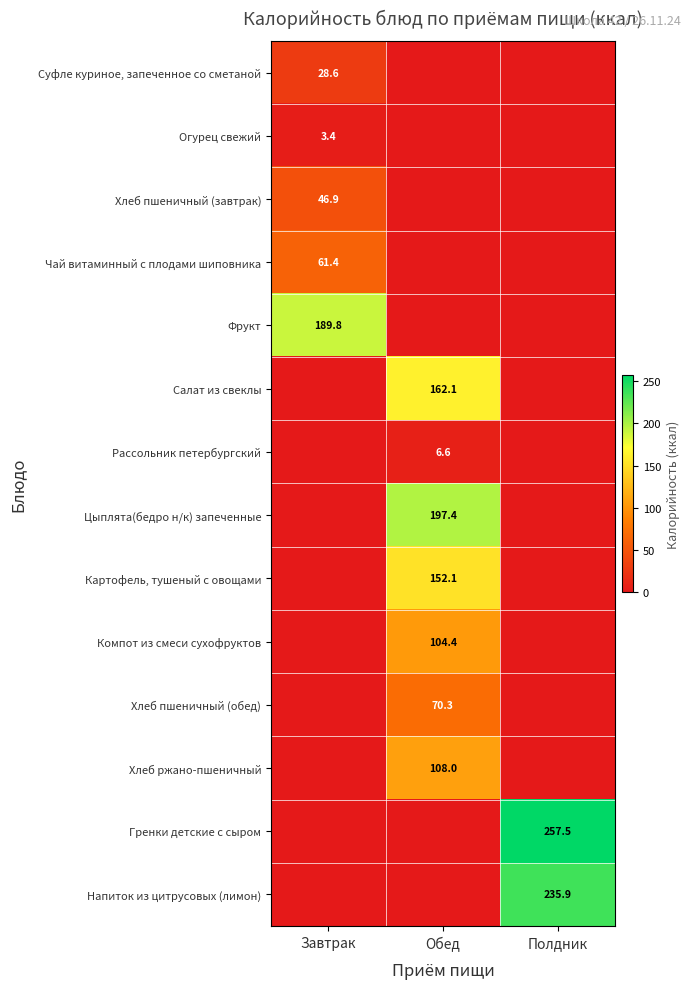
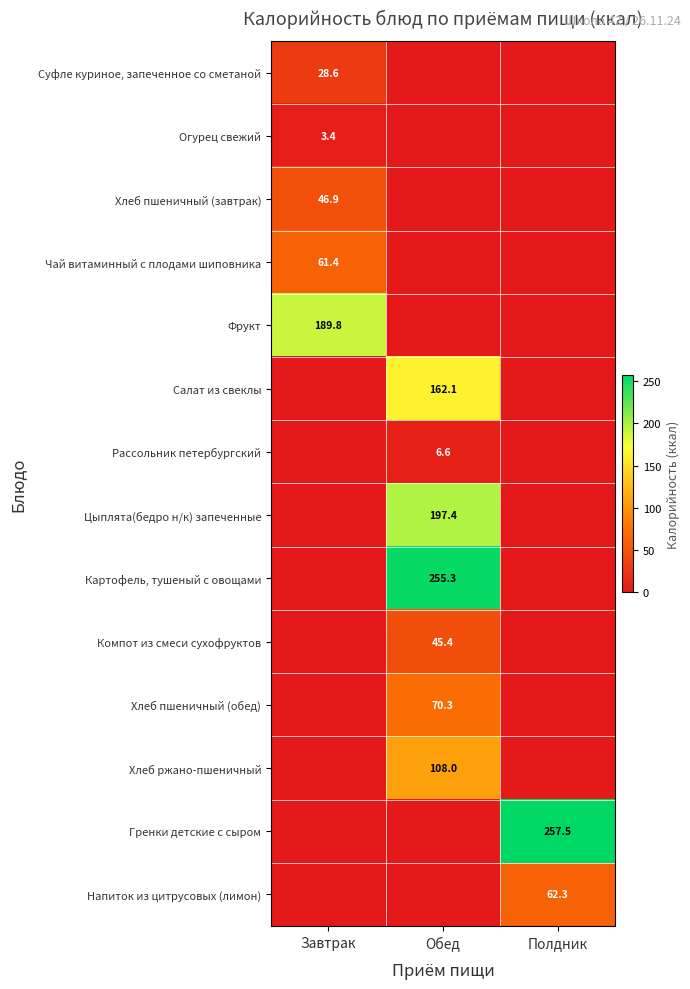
  {
    "Суфле куриное, запеченное со сметаной": {
      "Завтрак": 28.6
    },
    "Огурец свежий": {
      "Завтрак": 3.4
    },
    "Хлеб пшеничный (завтрак)": {
      "Завтрак": 46.9
    },
    "Чай витаминный с плодами шиповника": {
      "Завтрак": 61.4
    },
    "Фрукт": {
      "Завтрак": 189.8
    },
    "Салат из свеклы": {
      "Обед": 162.1
    },
    "Рассольник петербургский": {
      "Обед": 6.6
    },
    "Цыплята(бедро н/к) запеченные": {
      "Обед": 197.4
    },
    "Картофель, тушеный с овощами": {
-     "Обед": 152.1
+     "Обед": 255.3
    },
    "Компот из смеси сухофруктов": {
-     "Обед": 104.4
+     "Обед": 45.4
    },
    "Хлеб пшеничный (обед)": {
      "Обед": 70.3
    },
    "Хлеб ржано-пшеничный": {
      "Обед": 108.0
    },
    "Гренки детские с сыром": {
      "Полдник": 257.5
    },
    "Напиток из цитрусовых (лимон)": {
-     "Полдник": 235.9
+     "Полдник": 62.3
    }
  }
